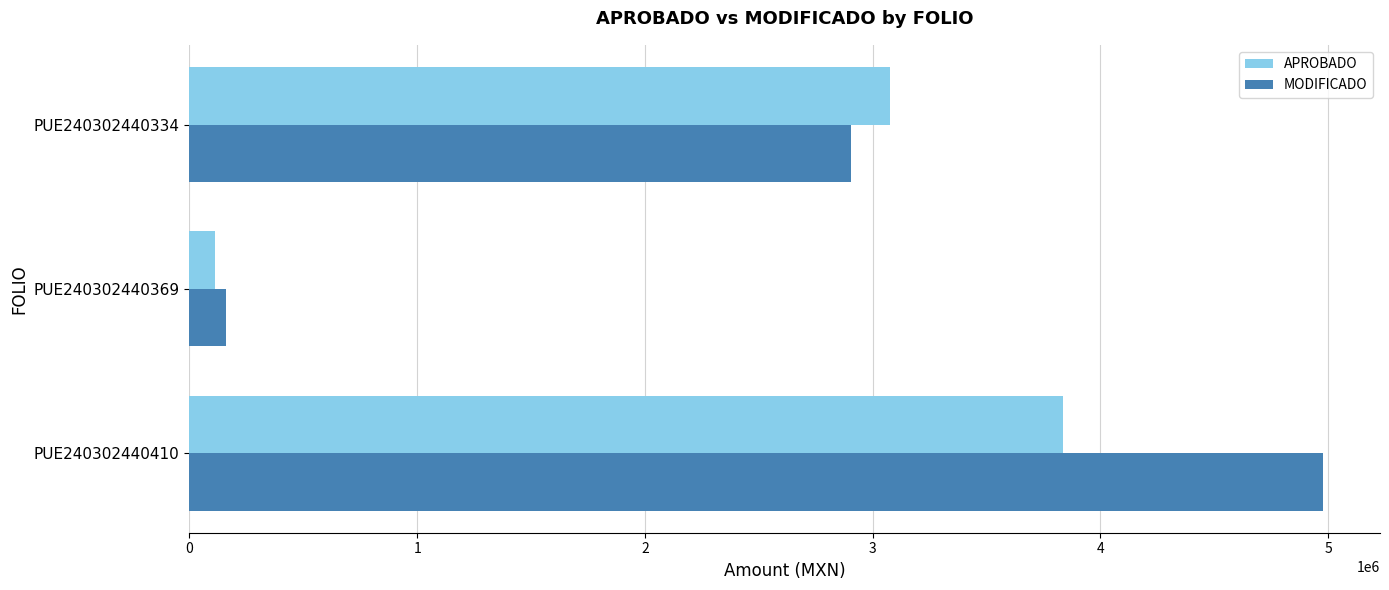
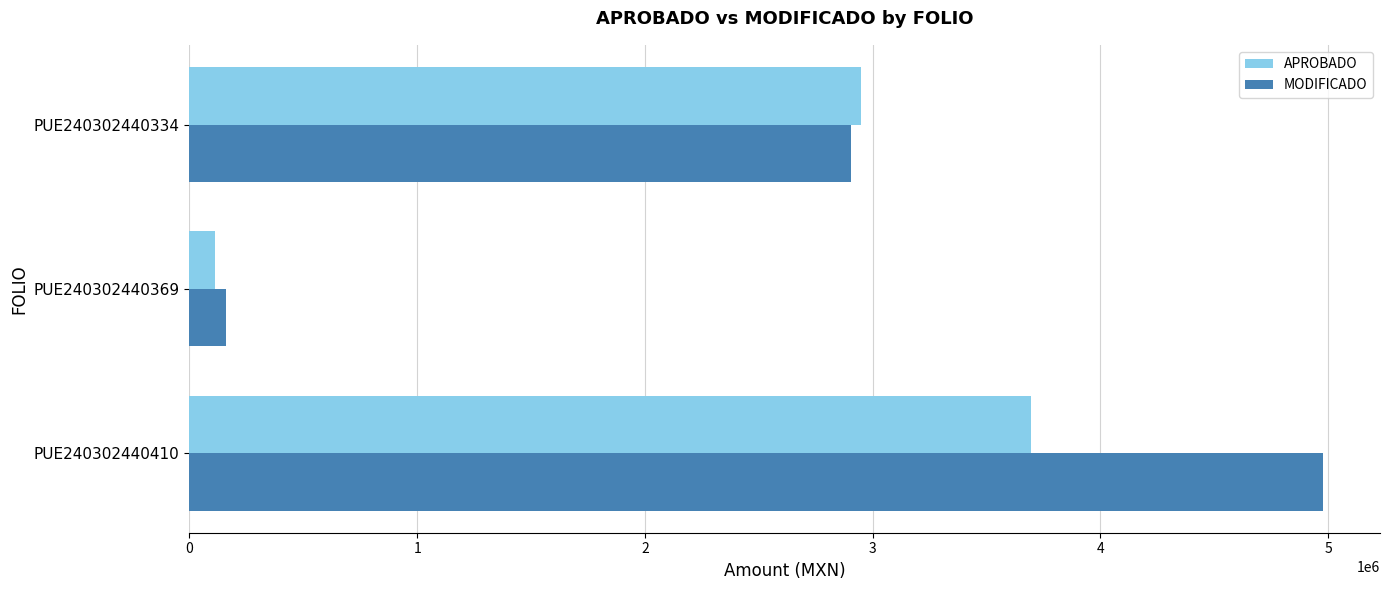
  {
    "APROBADO": {
-     "PUE240302440334": 3080000,
+     "PUE240302440334": 2950000,
      "PUE240302440369": 110000,
-     "PUE240302440410": 3830000
+     "PUE240302440410": 3690000
    },
    "MODIFICADO": {
      "PUE240302440334": 2910000,
      "PUE240302440369": 160000,
      "PUE240302440410": 4980000
    }
  }
